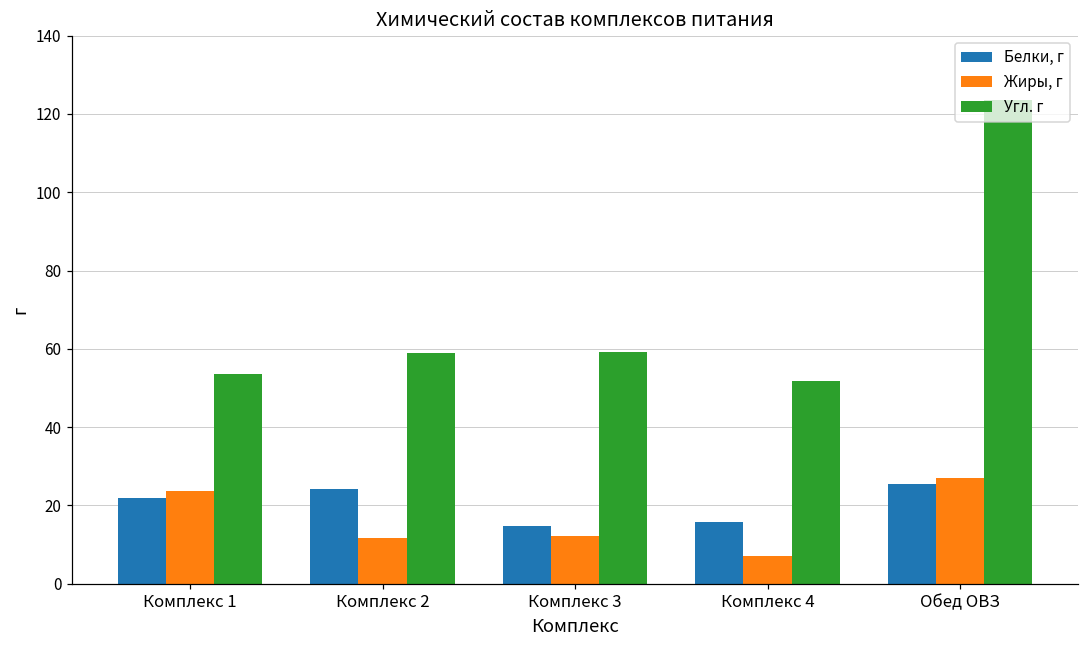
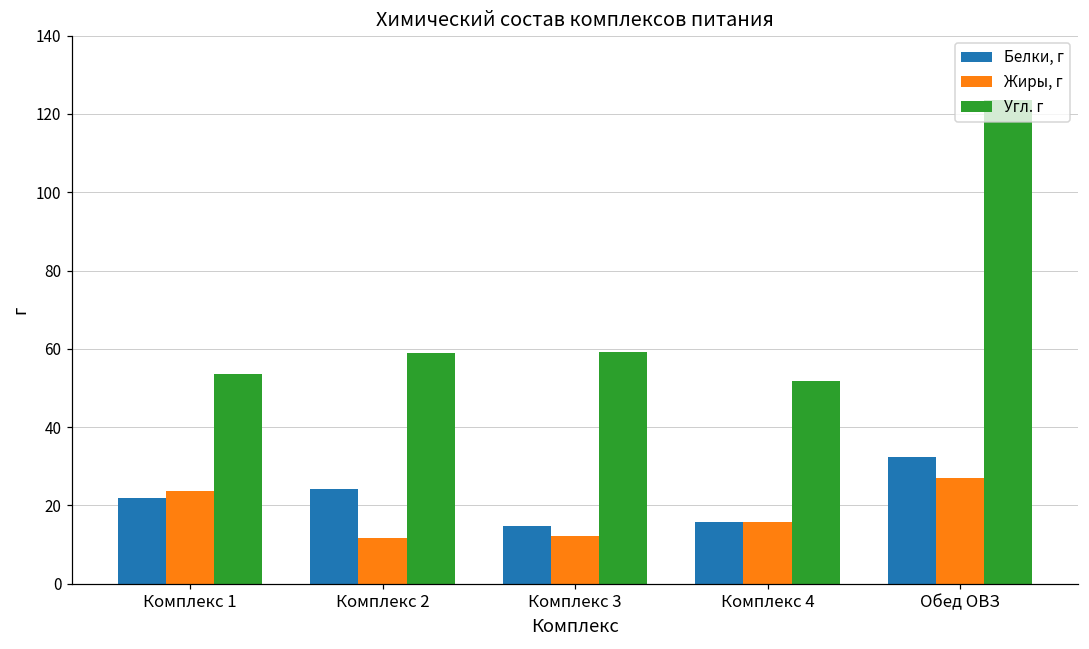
  {
    "Белки, г": {
      "Комплекс 1": 22,
      "Комплекс 2": 24,
      "Комплекс 3": 15,
      "Комплекс 4": 16,
-     "Обед ОВЗ": 25
+     "Обед ОВЗ": 32
    },
    "Жиры, г": {
      "Комплекс 1": 24,
      "Комплекс 2": 12,
      "Комплекс 3": 12,
-     "Комплекс 4": 7,
+     "Комплекс 4": 16,
      "Обед ОВЗ": 27
    },
    "Угл. г": {
      "Комплекс 1": 53,
      "Комплекс 2": 59,
      "Комплекс 3": 59,
      "Комплекс 4": 52
    }
  }
